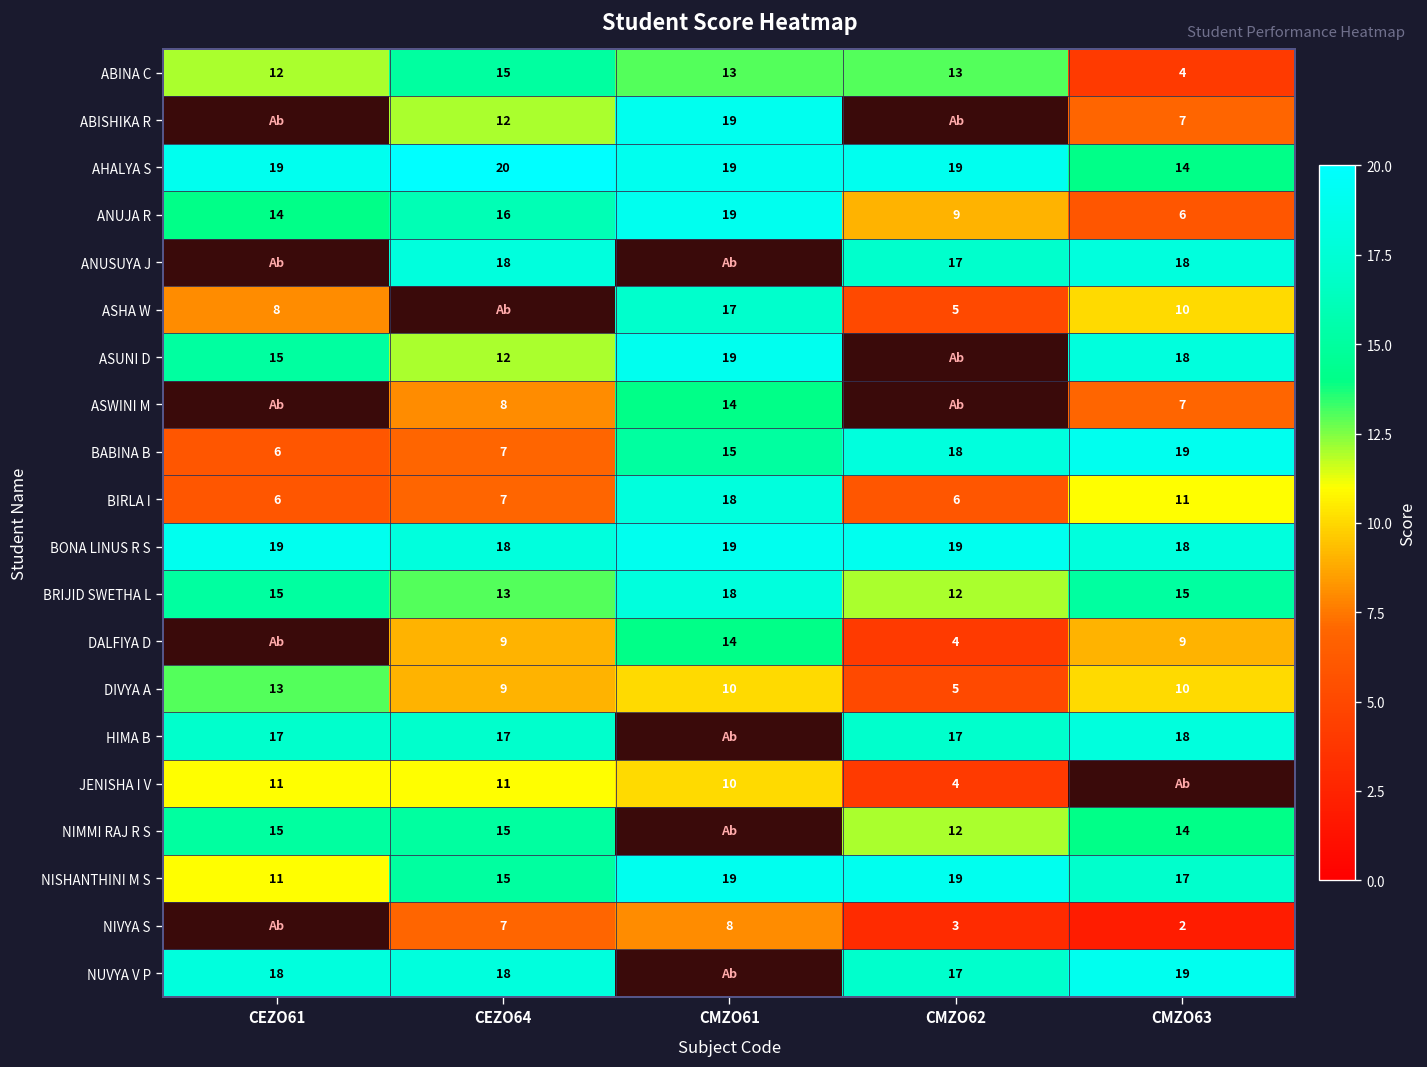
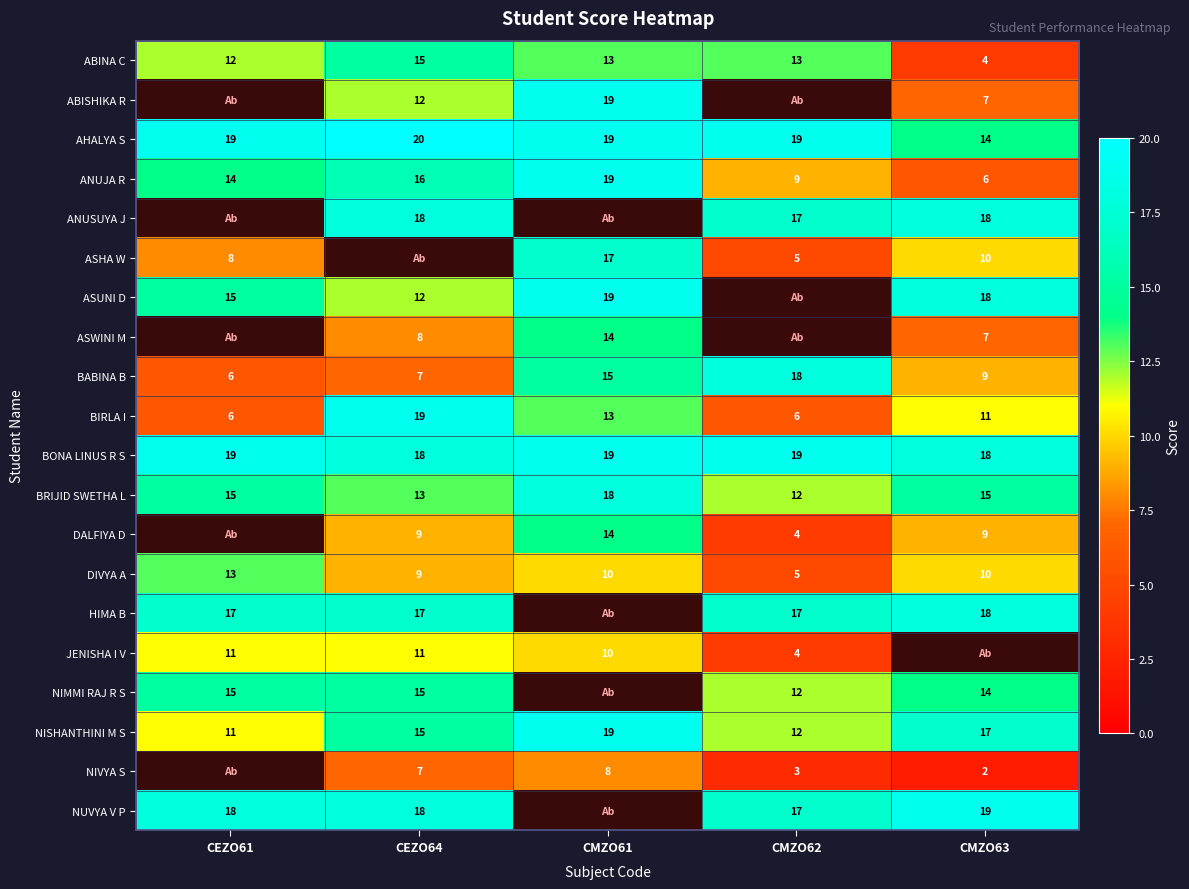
  {
    "ABINA C": {
      "CEZO61": 12,
      "CEZO64": 15,
      "CMZO61": 13,
      "CMZO62": 13,
      "CMZO63": 4
    },
    "ABISHIKA R": {
      "CEZO64": 12,
      "CMZO61": 19,
      "CMZO63": 7
    },
    "AHALYA S": {
      "CEZO61": 19,
      "CEZO64": 20,
      "CMZO61": 19,
      "CMZO62": 19,
      "CMZO63": 14
    },
    "ANUJA R": {
      "CEZO61": 14,
      "CEZO64": 16,
      "CMZO61": 19,
      "CMZO62": 9,
      "CMZO63": 6
    },
    "ANUSUYA J": {
      "CEZO64": 18,
      "CMZO62": 17,
      "CMZO63": 18
    },
    "ASHA W": {
      "CEZO61": 8,
      "CMZO61": 17,
      "CMZO62": 5,
      "CMZO63": 10
    },
    "ASUNI D": {
      "CEZO61": 15,
      "CEZO64": 12,
      "CMZO61": 19,
      "CMZO63": 18
    },
    "ASWINI M": {
      "CEZO64": 8,
      "CMZO61": 14,
      "CMZO63": 7
    },
    "BABINA B": {
      "CEZO61": 6,
      "CEZO64": 7,
      "CMZO61": 15,
      "CMZO62": 18,
-     "CMZO63": 19
+     "CMZO63": 9
    },
    "BIRLA I": {
      "CEZO61": 6,
-     "CEZO64": 7,
-     "CMZO61": 18,
+     "CEZO64": 19,
+     "CMZO61": 13,
      "CMZO62": 6,
      "CMZO63": 11
    },
    "BONA LINUS R S": {
      "CEZO61": 19,
      "CEZO64": 18,
      "CMZO61": 19,
      "CMZO62": 19,
      "CMZO63": 18
    },
    "BRIJID SWETHA L": {
      "CEZO61": 15,
      "CEZO64": 13,
      "CMZO61": 18,
      "CMZO62": 12,
      "CMZO63": 15
    },
    "DALFIYA D": {
      "CEZO64": 9,
      "CMZO61": 14,
      "CMZO62": 4,
      "CMZO63": 9
    },
    "DIVYA A": {
      "CEZO61": 13,
      "CEZO64": 9,
      "CMZO61": 10,
      "CMZO62": 5,
      "CMZO63": 10
    },
    "HIMA B": {
      "CEZO61": 17,
      "CEZO64": 17,
      "CMZO62": 17,
      "CMZO63": 18
    },
    "JENISHA I V": {
      "CEZO61": 11,
      "CEZO64": 11,
      "CMZO61": 10,
      "CMZO62": 4
    },
    "NIMMI RAJ R S": {
      "CEZO61": 15,
      "CEZO64": 15,
      "CMZO62": 12,
      "CMZO63": 14
    },
    "NISHANTHINI M S": {
      "CEZO61": 11,
      "CEZO64": 15,
      "CMZO61": 19,
-     "CMZO62": 19,
+     "CMZO62": 12,
      "CMZO63": 17
    },
    "NIVYA S": {
      "CEZO64": 7,
      "CMZO61": 8,
      "CMZO62": 3,
      "CMZO63": 2
    },
    "NUVYA V P": {
      "CEZO61": 18,
      "CEZO64": 18,
      "CMZO62": 17,
      "CMZO63": 19
    }
  }
